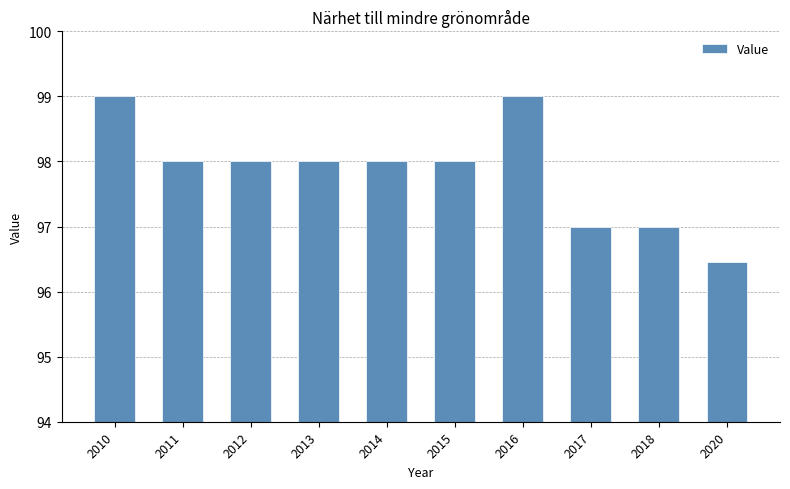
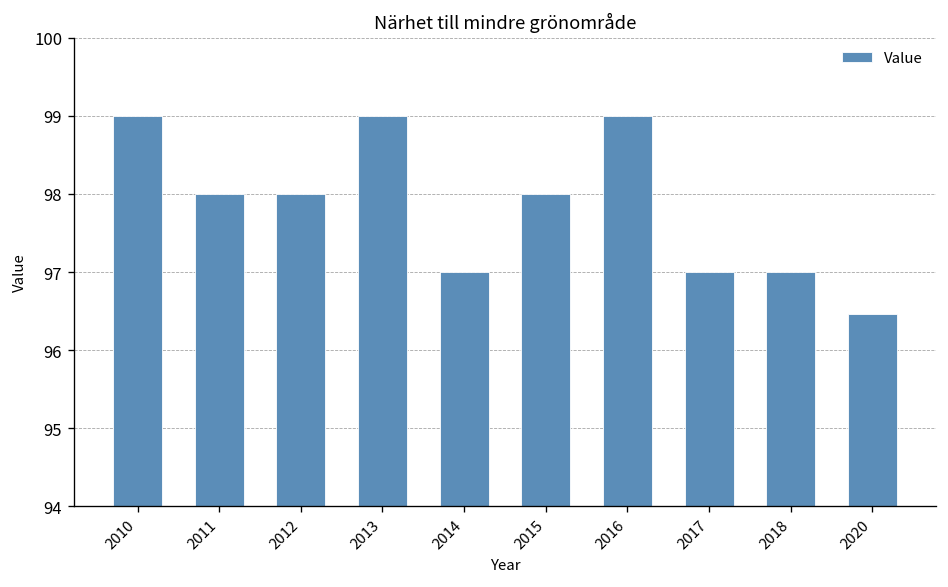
  {
    "2010": 99,
    "2011": 98,
    "2012": 98,
-   "2013": 98,
-   "2014": 98,
+   "2013": 99,
+   "2014": 97,
    "2015": 98,
    "2016": 99,
    "2017": 97,
    "2018": 97,
    "2020": 96.5
  }
